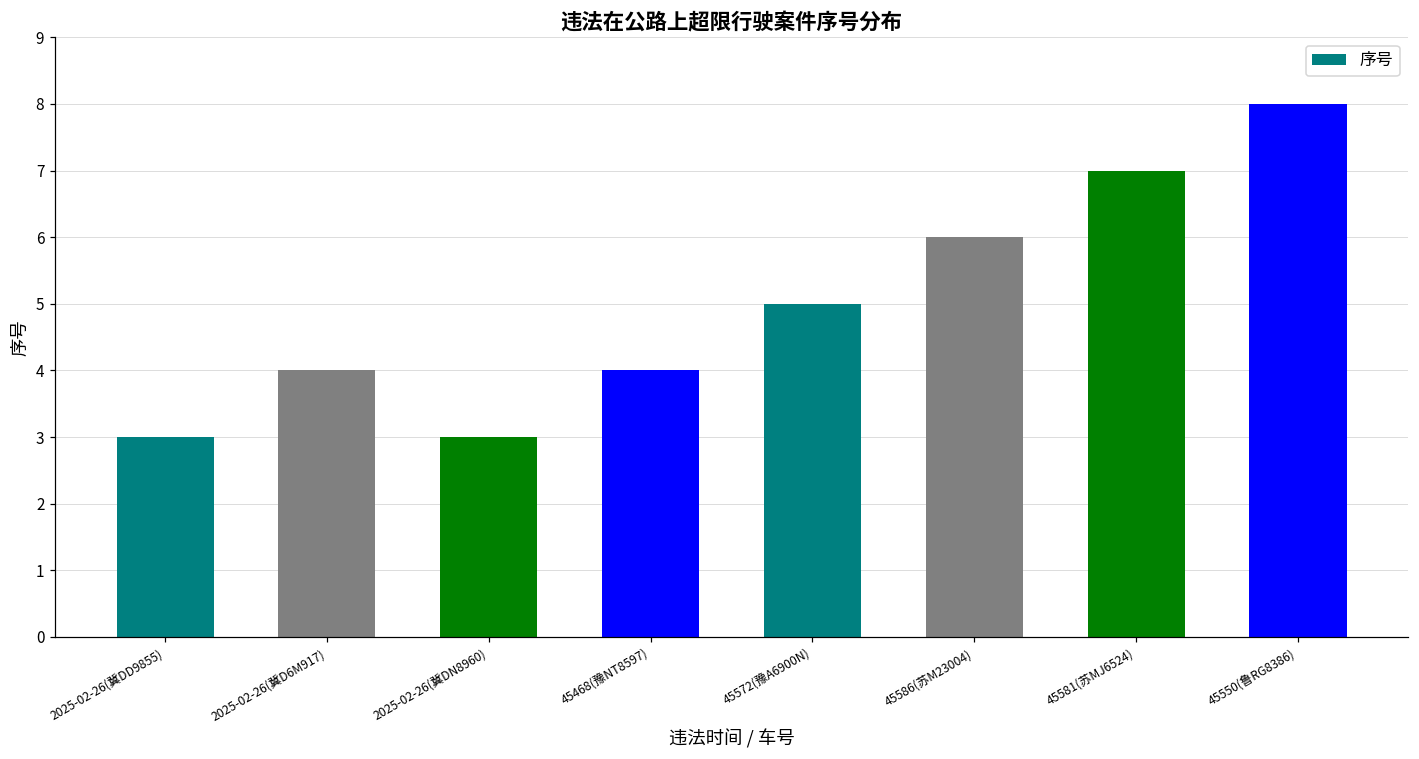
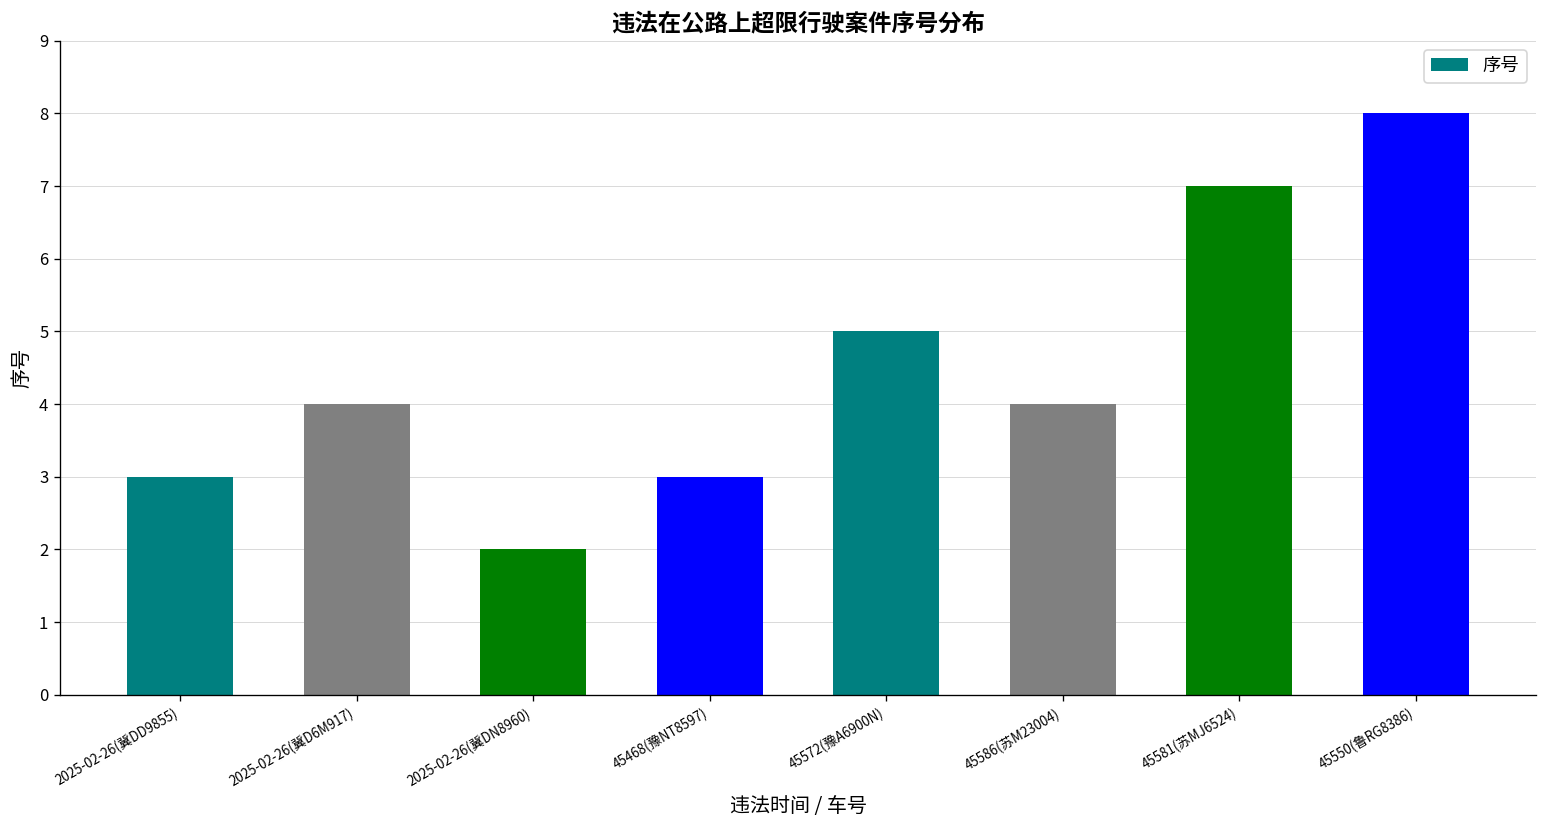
  {
    "2025-02-26(冀DD9855)": 3,
    "2025-02-26(冀D6M917)": 4,
-   "2025-02-26(冀DN8960)": 3,
-   "45468(豫NT8597)": 4,
+   "2025-02-26(冀DN8960)": 2,
+   "45468(豫NT8597)": 3,
    "45572(豫A6900N)": 5,
-   "45586(苏M23004)": 6,
+   "45586(苏M23004)": 4,
    "45581(苏MJ6524)": 7,
    "45550(鲁RG8386)": 8
  }
